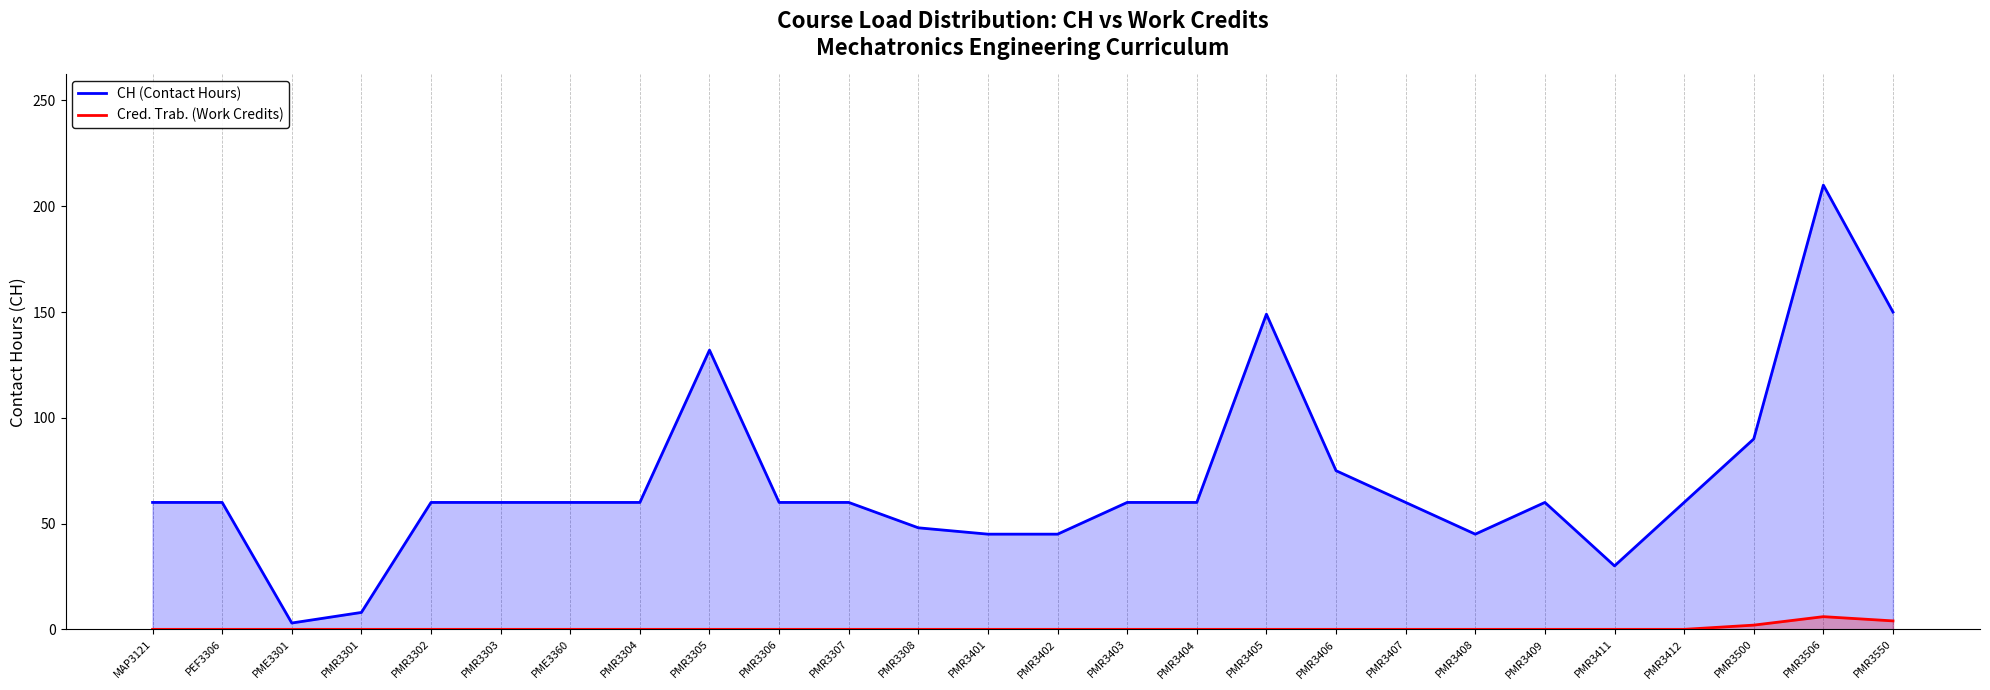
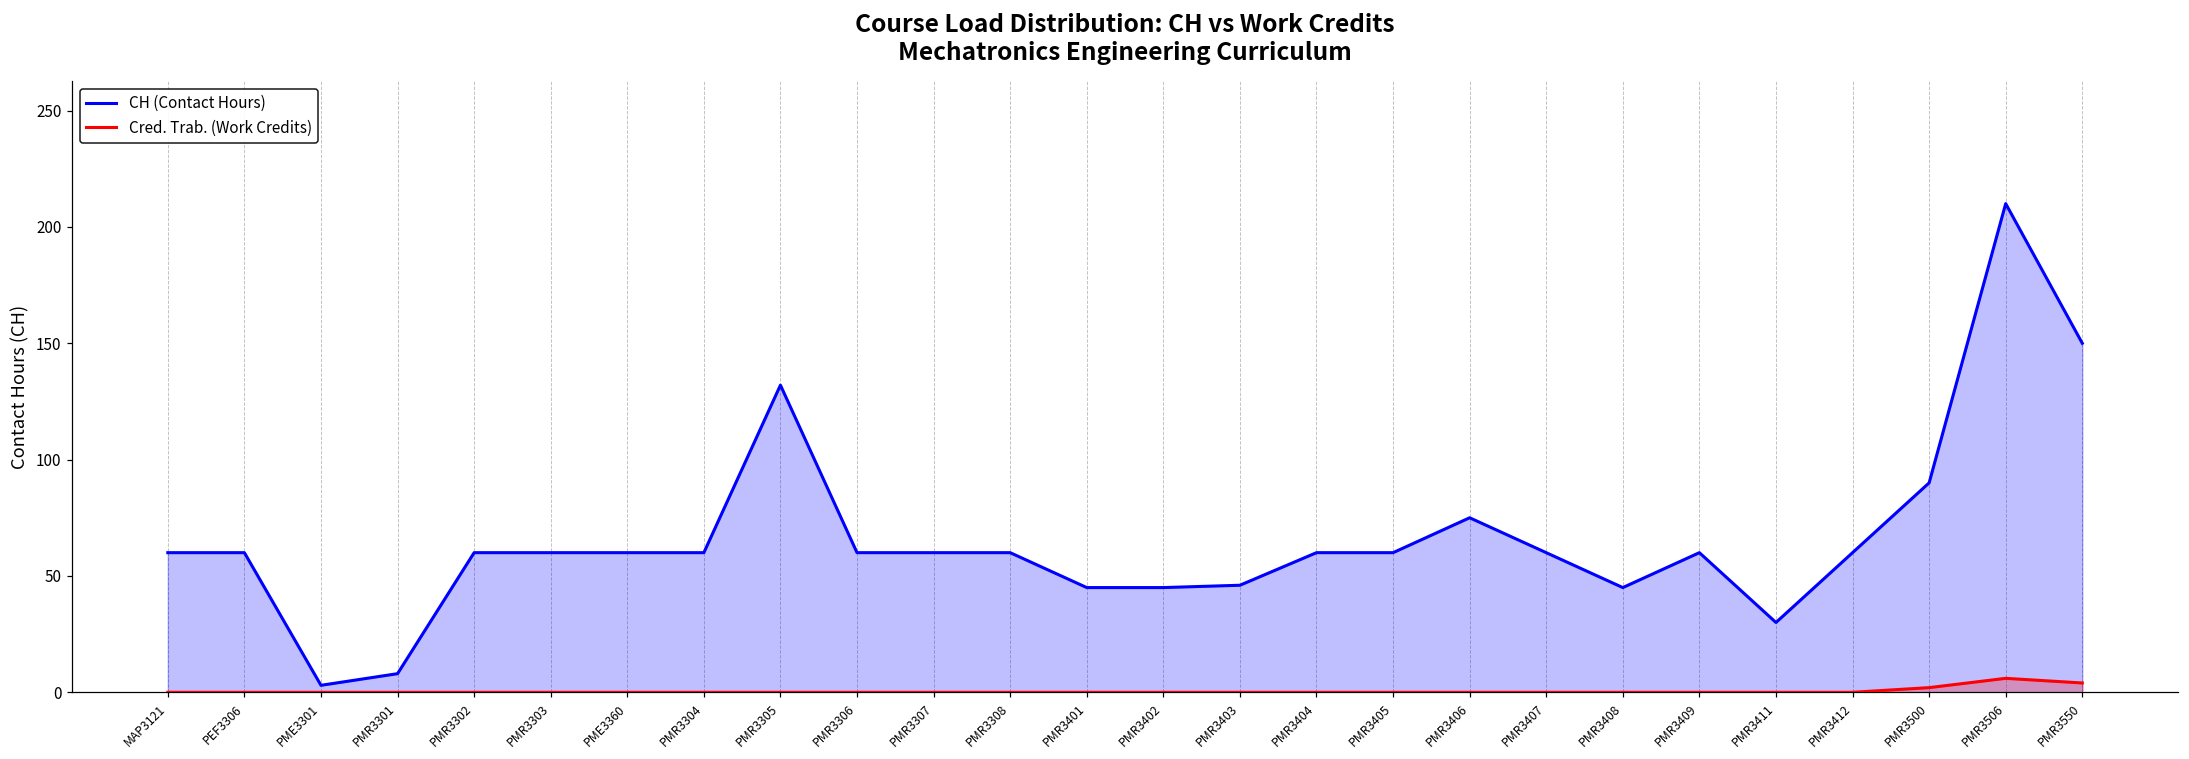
  {
    "CH (Contact Hours)": {
      "MAP3121": 60,
      "PEF3306": 60,
      "PME3301": 3,
      "PMR3301": 8,
      "PMR3302": 60,
      "PMR3303": 60,
      "PME3360": 60,
      "PMR3304": 60,
      "PMR3305": 132,
      "PMR3306": 60,
      "PMR3307": 60,
-     "PMR3308": 48,
+     "PMR3308": 60,
      "PMR3401": 45,
      "PMR3402": 45,
-     "PMR3403": 60,
+     "PMR3403": 46,
      "PMR3404": 60,
-     "PMR3405": 149,
+     "PMR3405": 60,
      "PMR3406": 75,
      "PMR3407": 60,
      "PMR3408": 45,
      "PMR3409": 60,
      "PMR3411": 30,
      "PMR3412": 60,
      "PMR3500": 90,
      "PMR3506": 210,
      "PMR3550": 150
    },
    "Cred. Trab. (Work Credits)": {
      "MAP3121": 0,
      "PEF3306": 0,
      "PME3301": 0,
      "PMR3301": 0,
      "PMR3302": 0,
      "PMR3303": 0,
      "PME3360": 0,
      "PMR3304": 0,
      "PMR3305": 0,
      "PMR3306": 0,
      "PMR3307": 0,
      "PMR3308": 0,
      "PMR3401": 0,
      "PMR3402": 0,
      "PMR3403": 0,
      "PMR3404": 0,
      "PMR3405": 0,
      "PMR3406": 0,
      "PMR3407": 0,
      "PMR3408": 0,
      "PMR3409": 0,
      "PMR3411": 0,
      "PMR3412": 0,
      "PMR3500": 2,
      "PMR3506": 6,
      "PMR3550": 4
    }
  }
